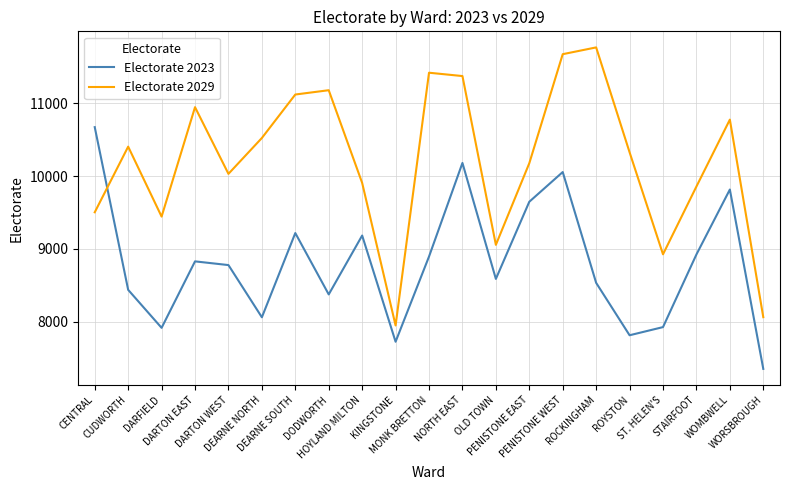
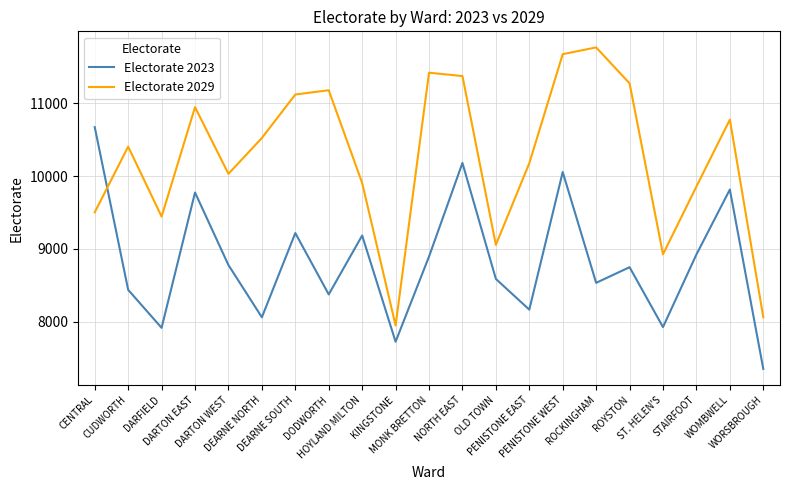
  {
    "Electorate 2023": {
      "CENTRAL": 10700,
      "CUDWORTH": 8400,
      "DARFIELD": 7900,
-     "DARTON EAST": 8800,
+     "DARTON EAST": 9800,
      "DARTON WEST": 8800,
      "DEARNE NORTH": 8100,
      "DEARNE SOUTH": 9200,
      "DODWORTH": 8400,
      "HOYLAND MILTON": 9200,
      "KINGSTONE": 7700,
      "MONK BRETTON": 8900,
      "NORTH EAST": 10200,
      "OLD TOWN": 8600,
-     "PENISTONE EAST": 9600,
+     "PENISTONE EAST": 8200,
      "PENISTONE WEST": 10100,
      "ROCKINGHAM": 8500,
-     "ROYSTON": 7800,
+     "ROYSTON": 8700,
      "ST. HELEN'S": 7900,
      "STAIRFOOT": 8900,
      "WOMBWELL": 9800,
      "WORSBROUGH": 7400
    },
    "Electorate 2029": {
      "CENTRAL": 9500,
      "CUDWORTH": 10400,
      "DARFIELD": 9400,
      "DARTON EAST": 10900,
      "DARTON WEST": 10000,
      "DEARNE NORTH": 10500,
      "DEARNE SOUTH": 11100,
      "DODWORTH": 11200,
      "HOYLAND MILTON": 9900,
      "KINGSTONE": 7900,
      "MONK BRETTON": 11400,
      "NORTH EAST": 11400,
      "OLD TOWN": 9100,
      "PENISTONE EAST": 10200,
      "PENISTONE WEST": 11700,
      "ROCKINGHAM": 11800,
-     "ROYSTON": 10300,
+     "ROYSTON": 11300,
      "ST. HELEN'S": 8900,
      "STAIRFOOT": 9900,
      "WOMBWELL": 10800,
      "WORSBROUGH": 8100
    }
  }
